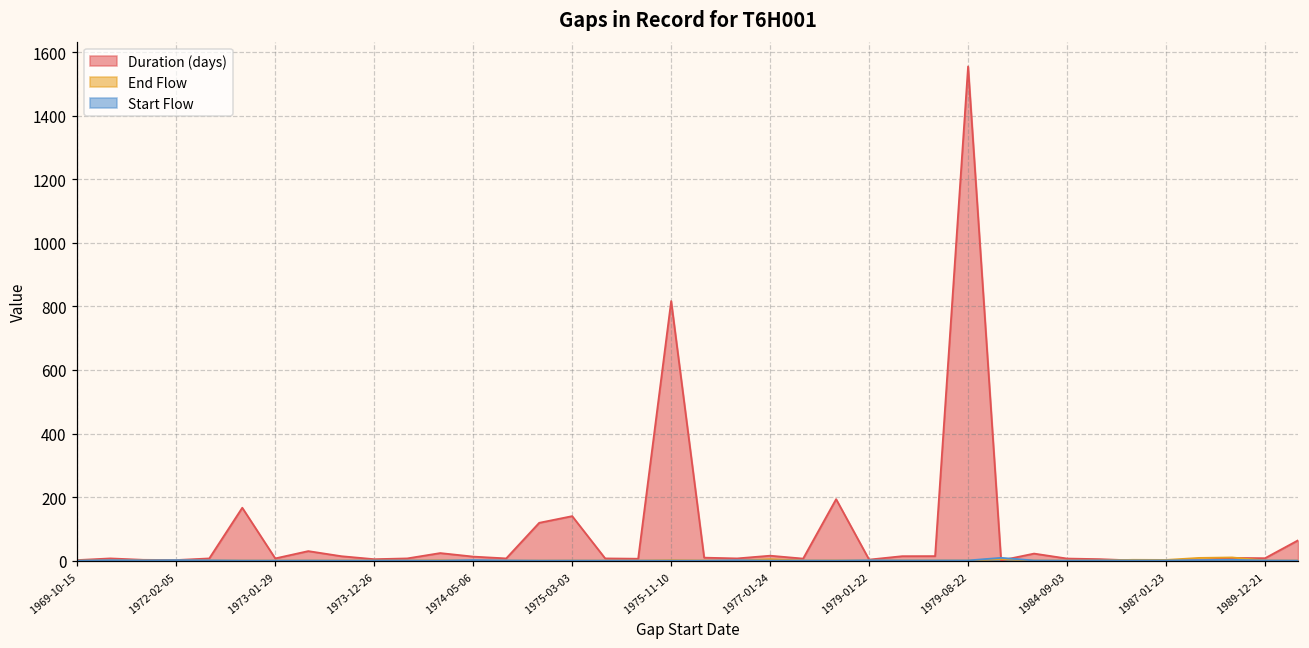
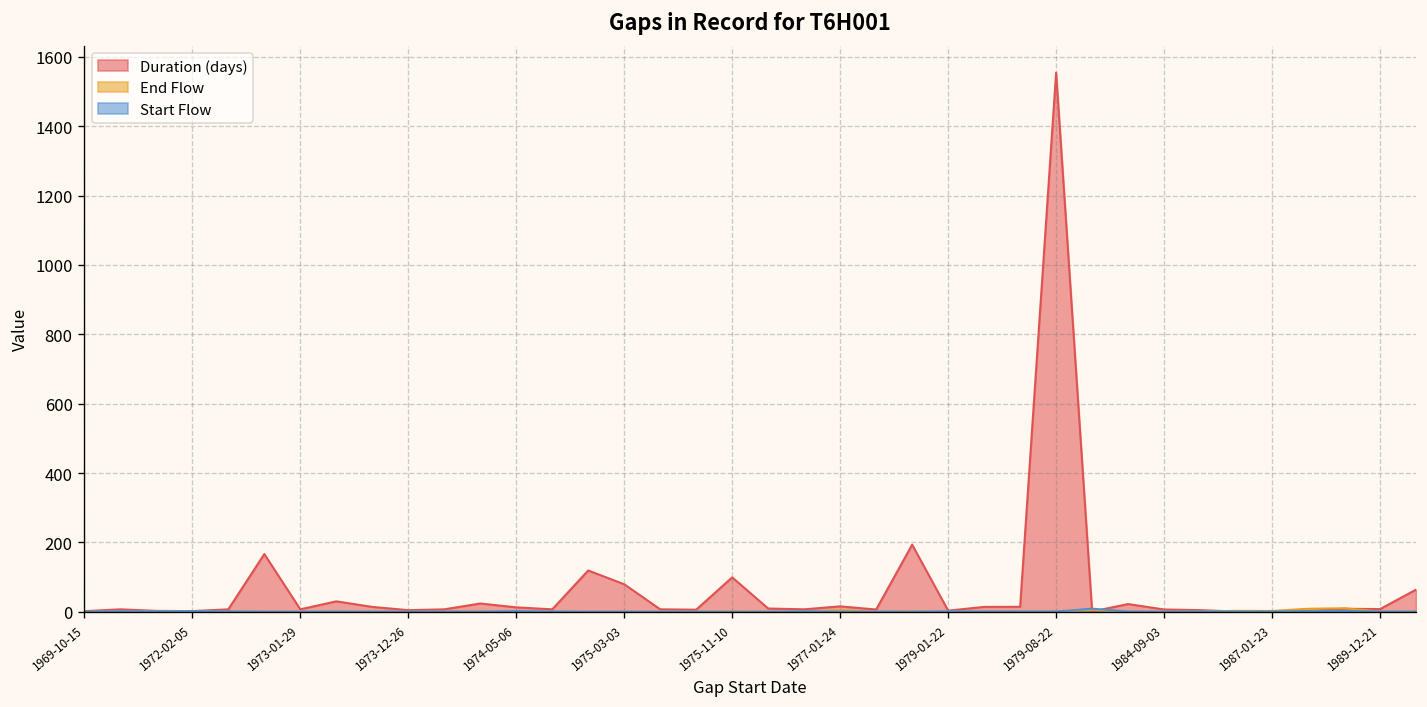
  {
    "Duration (days)": {
      "1974-05-06": 10,
-     "1975-03-03": 140,
-     "1975-11-10": 820,
+     "1975-03-03": 80,
+     "1975-11-10": 100,
      "1977-01-24": 20,
      "1979-08-22": 1550
    }
  }
